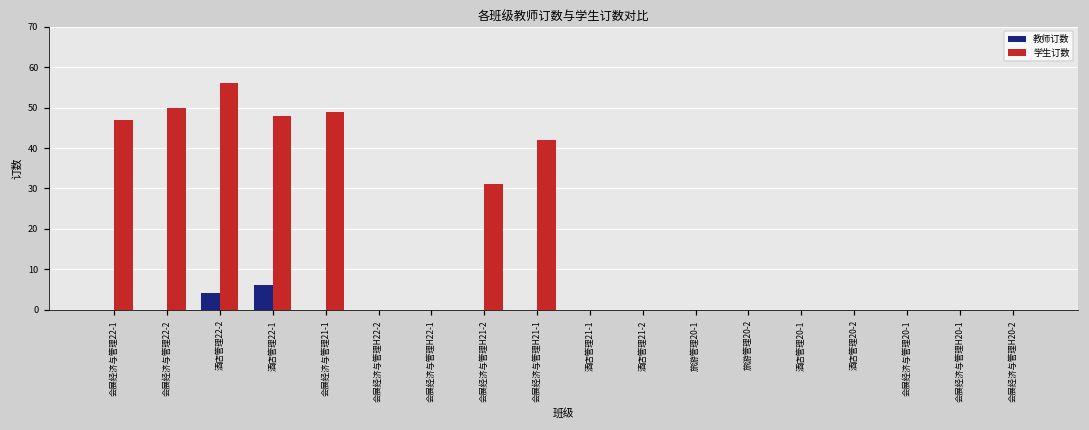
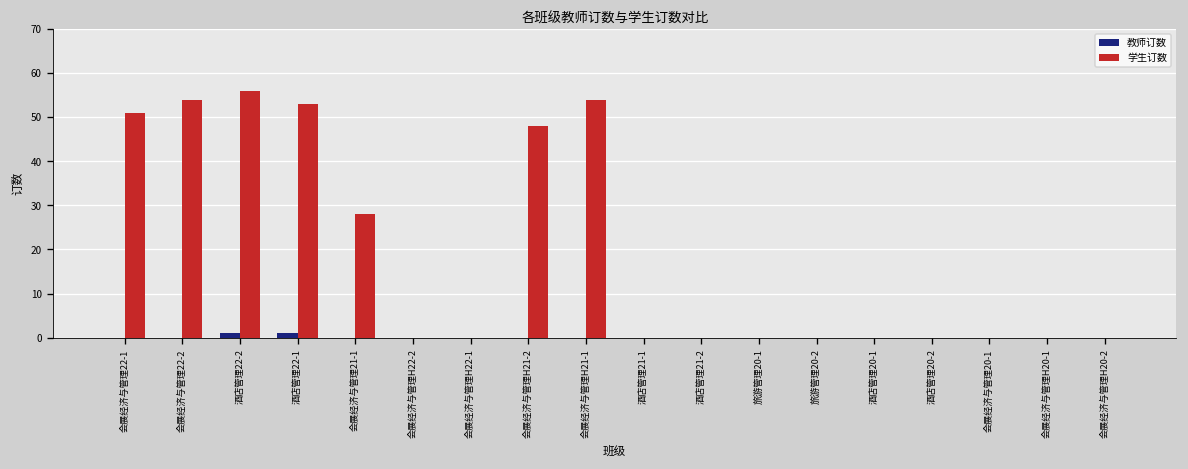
  {
    "教师订数": {
      "会展经济与管理22-1": 0,
      "会展经济与管理22-2": 0,
-     "酒店管理22-2": 4,
-     "酒店管理22-1": 6,
+     "酒店管理22-2": 1,
+     "酒店管理22-1": 1,
      "会展经济与管理21-1": 0,
      "会展经济与管理H22-2": 0,
      "会展经济与管理H22-1": 0,
      "会展经济与管理H21-2": 0,
      "会展经济与管理H21-1": 0,
      "酒店管理21-1": 0,
      "酒店管理21-2": 0,
      "旅游管理20-1": 0,
      "旅游管理20-2": 0,
      "酒店管理20-1": 0,
      "酒店管理20-2": 0,
      "会展经济与管理20-1": 0,
      "会展经济与管理H20-1": 0,
      "会展经济与管理H20-2": 0
    },
    "学生订数": {
-     "会展经济与管理22-1": 47,
-     "会展经济与管理22-2": 50,
+     "会展经济与管理22-1": 51,
+     "会展经济与管理22-2": 54,
      "酒店管理22-2": 56,
-     "酒店管理22-1": 48,
-     "会展经济与管理21-1": 49,
+     "酒店管理22-1": 53,
+     "会展经济与管理21-1": 28,
      "会展经济与管理H22-2": 0,
      "会展经济与管理H22-1": 0,
-     "会展经济与管理H21-2": 31,
-     "会展经济与管理H21-1": 42,
+     "会展经济与管理H21-2": 48,
+     "会展经济与管理H21-1": 54,
      "酒店管理21-1": 0,
      "酒店管理21-2": 0,
      "旅游管理20-1": 0,
      "旅游管理20-2": 0,
      "酒店管理20-1": 0,
      "酒店管理20-2": 0,
      "会展经济与管理20-1": 0,
      "会展经济与管理H20-1": 0,
      "会展经济与管理H20-2": 0
    }
  }
